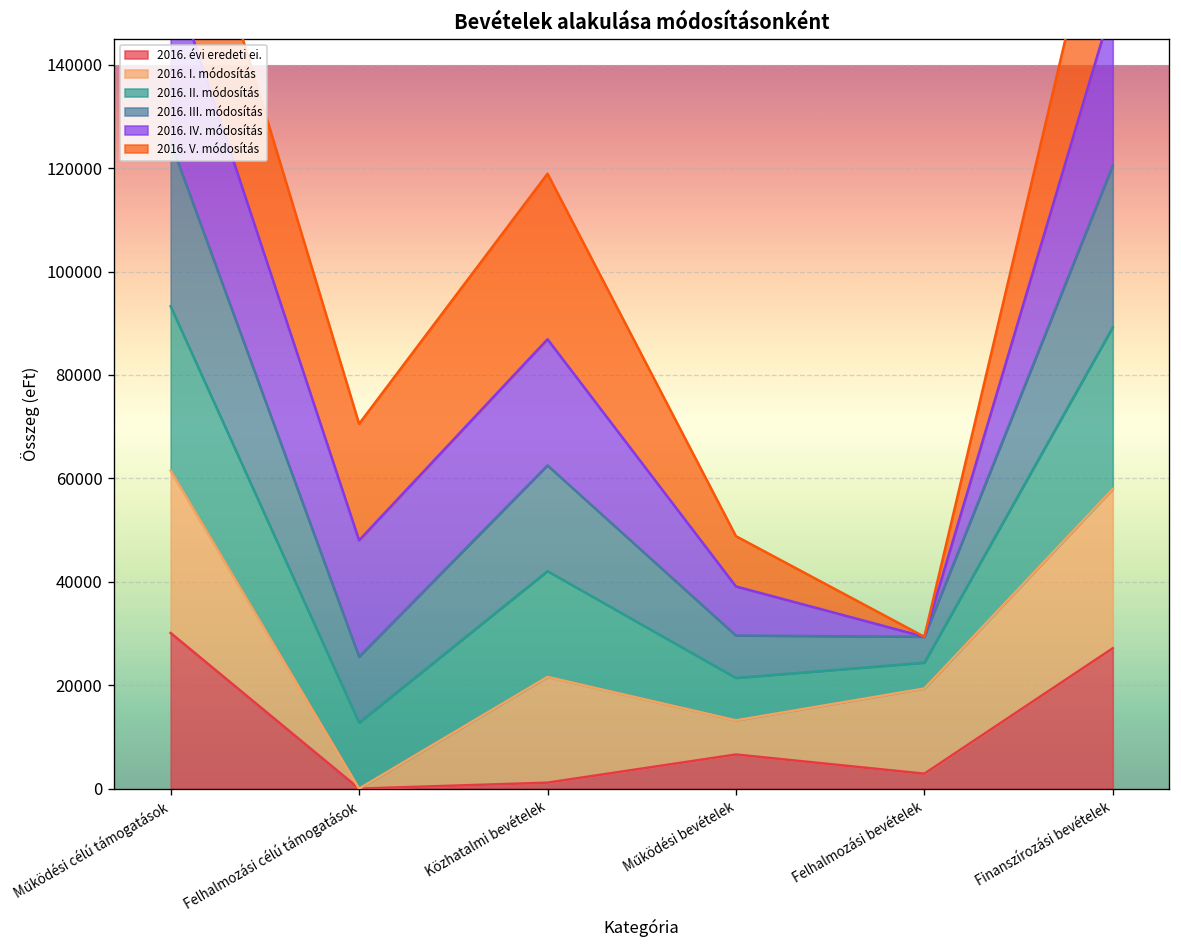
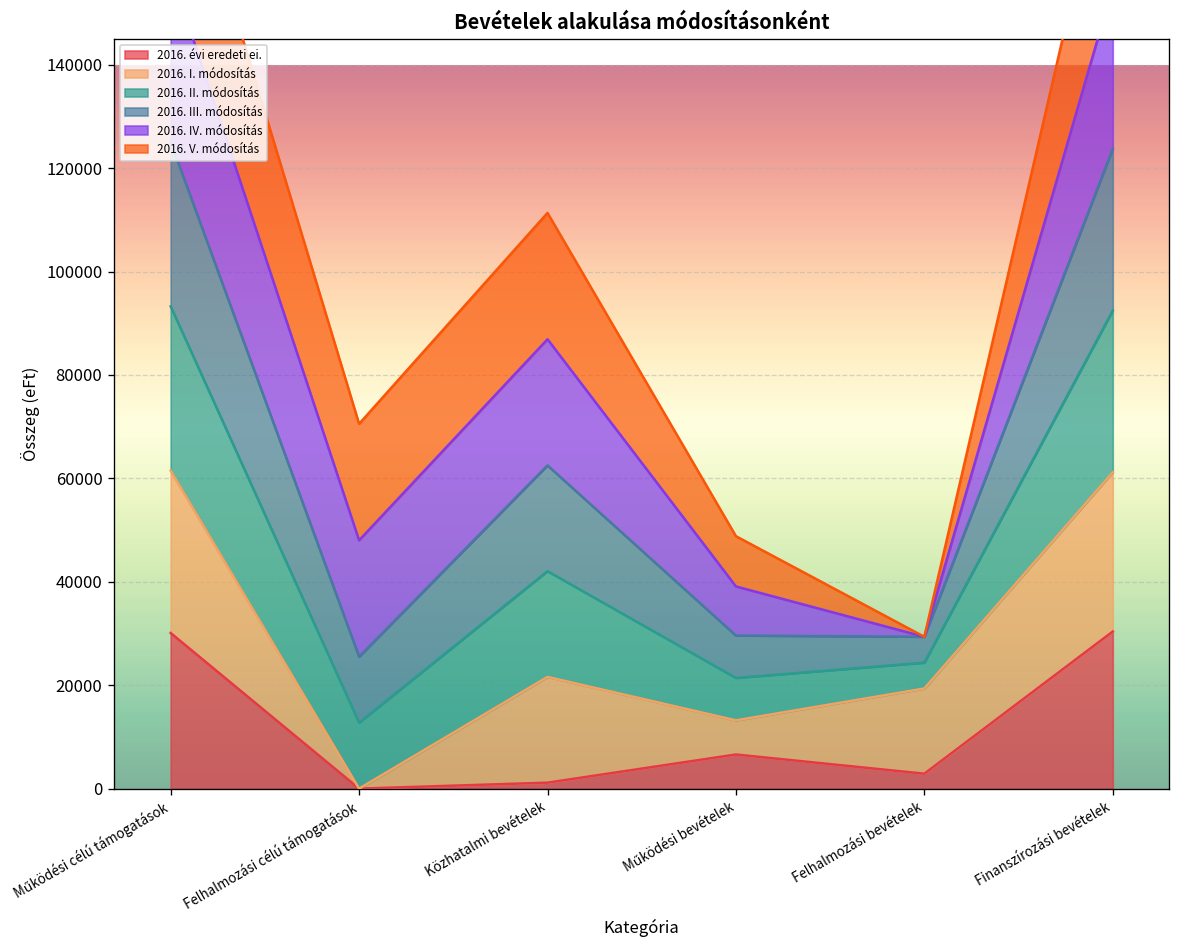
  {
    "2016. évi eredeti ei.": {
      "Működési célú támogatások": 30000,
      "Közhatalmi bevételek": 1000,
      "Működési bevételek": 7000,
      "Felhalmozási bevételek": 3000,
-     "Finanszírozási bevételek": 27000
+     "Finanszírozási bevételek": 30000
    },
    "2016. I. módosítás": {
      "Működési célú támogatások": 31000,
      "Közhatalmi bevételek": 20000,
      "Működési bevételek": 7000,
      "Felhalmozási bevételek": 16000,
      "Finanszírozási bevételek": 31000
    },
    "2016. IV. módosítás": {
      "Felhalmozási célú támogatások": 23000,
      "Közhatalmi bevételek": 24000,
      "Működési bevételek": 9000
    },
    "2016. V. módosítás": {
      "Felhalmozási célú támogatások": 23000,
-     "Közhatalmi bevételek": 32000,
+     "Közhatalmi bevételek": 24000,
      "Működési bevételek": 10000
    }
  }
